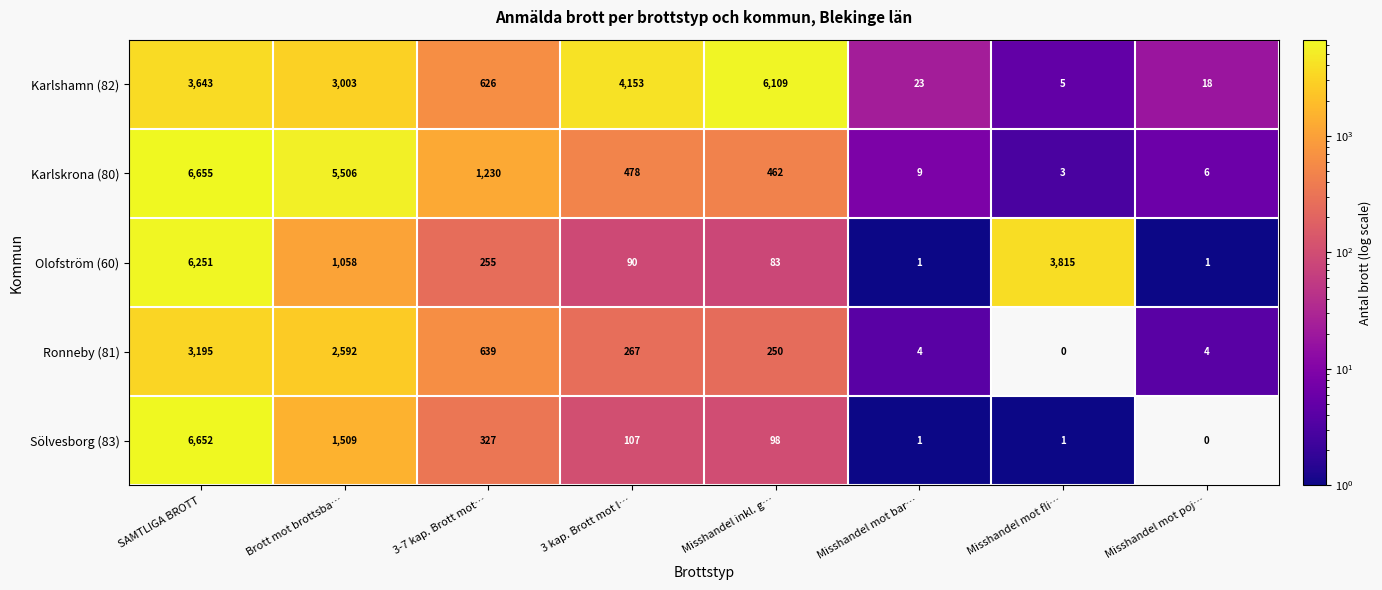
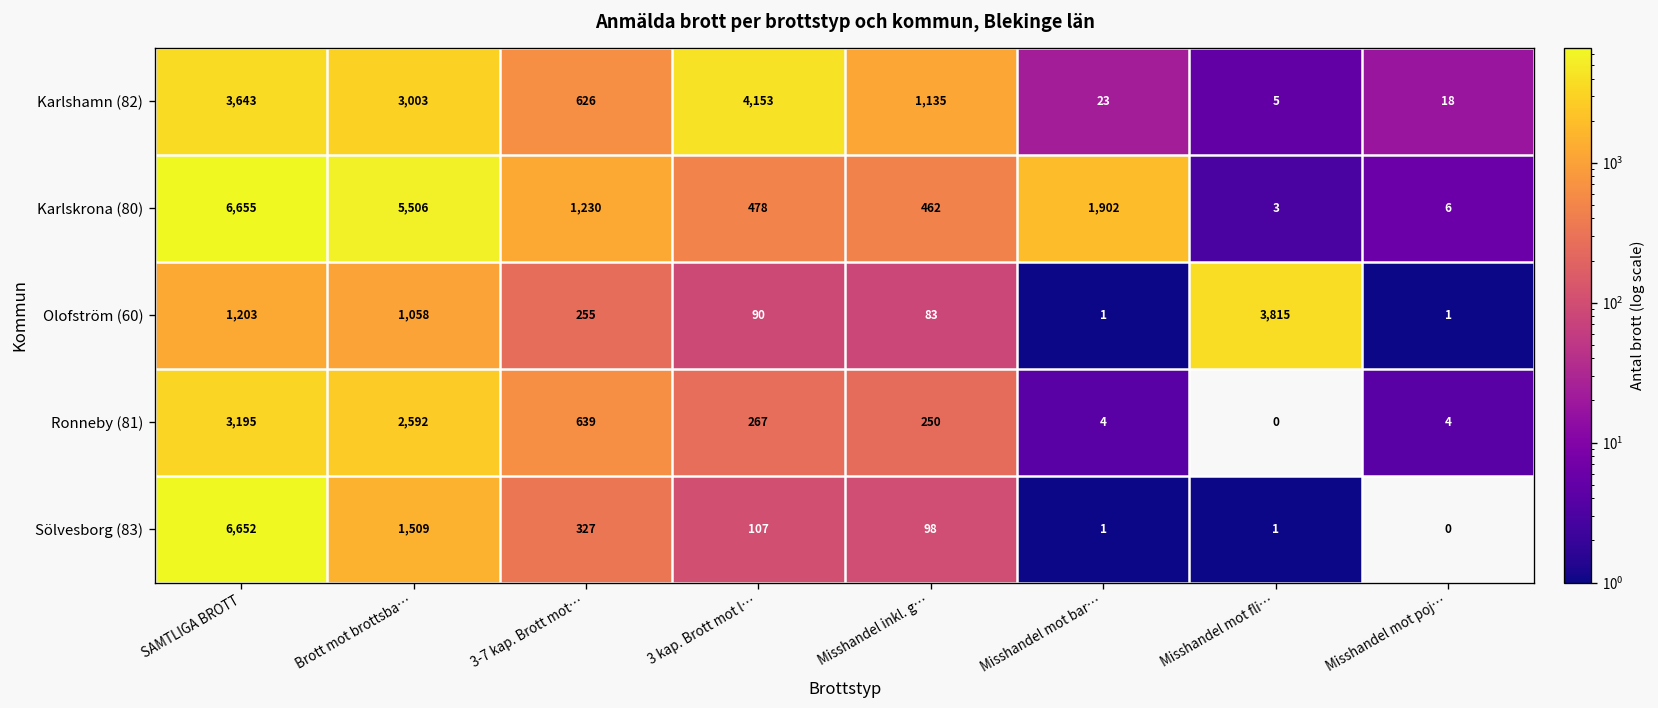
  {
    "Karlshamn (82)": {
      "SAMTLIGA BROTT": "3,643",
      "Brott mot brottsba…": "3,003",
      "3-7 kap. Brott mot…": "626",
      "3 kap. Brott mot l…": "4,153",
-     "Misshandel inkl. g…": "6,109",
+     "Misshandel inkl. g…": "1,135",
      "Misshandel mot bar…": "23",
      "Misshandel mot fli…": "5",
      "Misshandel mot poj…": "18"
    },
    "Karlskrona (80)": {
      "SAMTLIGA BROTT": "6,655",
      "Brott mot brottsba…": "5,506",
      "3-7 kap. Brott mot…": "1,230",
      "3 kap. Brott mot l…": "478",
      "Misshandel inkl. g…": "462",
-     "Misshandel mot bar…": "9",
+     "Misshandel mot bar…": "1,902",
      "Misshandel mot fli…": "3",
      "Misshandel mot poj…": "6"
    },
    "Olofström (60)": {
-     "SAMTLIGA BROTT": "6,251",
+     "SAMTLIGA BROTT": "1,203",
      "Brott mot brottsba…": "1,058",
      "3-7 kap. Brott mot…": "255",
      "3 kap. Brott mot l…": "90",
      "Misshandel inkl. g…": "83",
      "Misshandel mot bar…": "1",
      "Misshandel mot fli…": "3,815",
      "Misshandel mot poj…": "1"
    },
    "Ronneby (81)": {
      "SAMTLIGA BROTT": "3,195",
      "Brott mot brottsba…": "2,592",
      "3-7 kap. Brott mot…": "639",
      "3 kap. Brott mot l…": "267",
      "Misshandel inkl. g…": "250",
      "Misshandel mot bar…": "4",
      "Misshandel mot fli…": "0",
      "Misshandel mot poj…": "4"
    },
    "Sölvesborg (83)": {
      "SAMTLIGA BROTT": "6,652",
      "Brott mot brottsba…": "1,509",
      "3-7 kap. Brott mot…": "327",
      "3 kap. Brott mot l…": "107",
      "Misshandel inkl. g…": "98",
      "Misshandel mot bar…": "1",
      "Misshandel mot fli…": "1",
      "Misshandel mot poj…": "0"
    }
  }
